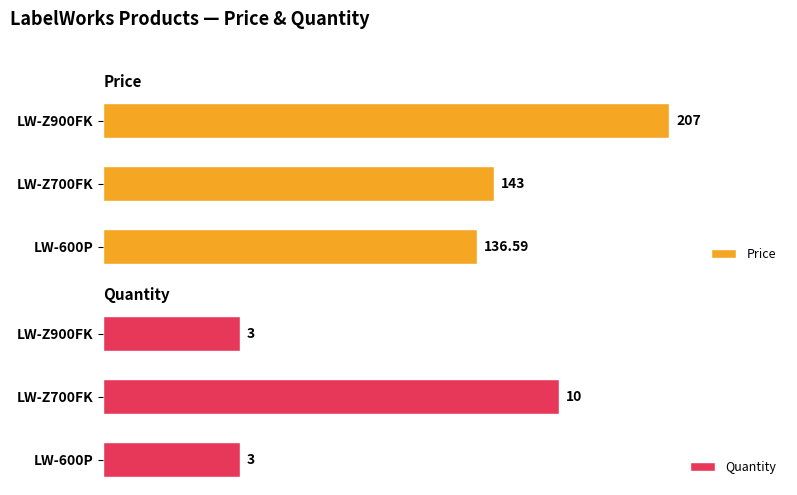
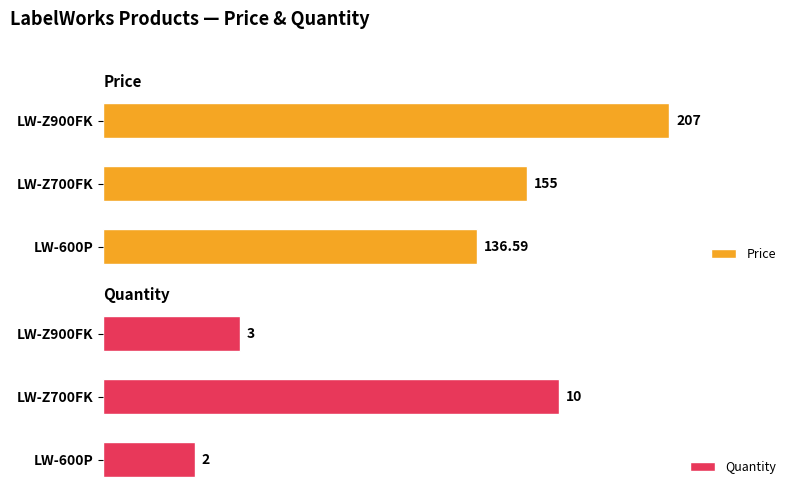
  {
    "Price": {
      "LW-Z900FK": 207,
-     "LW-Z700FK": 143,
+     "LW-Z700FK": 155,
      "LW-600P": 136.59
    },
    "Quantity": {
      "LW-Z900FK": 3,
      "LW-Z700FK": 10,
-     "LW-600P": 3
+     "LW-600P": 2
    }
  }
